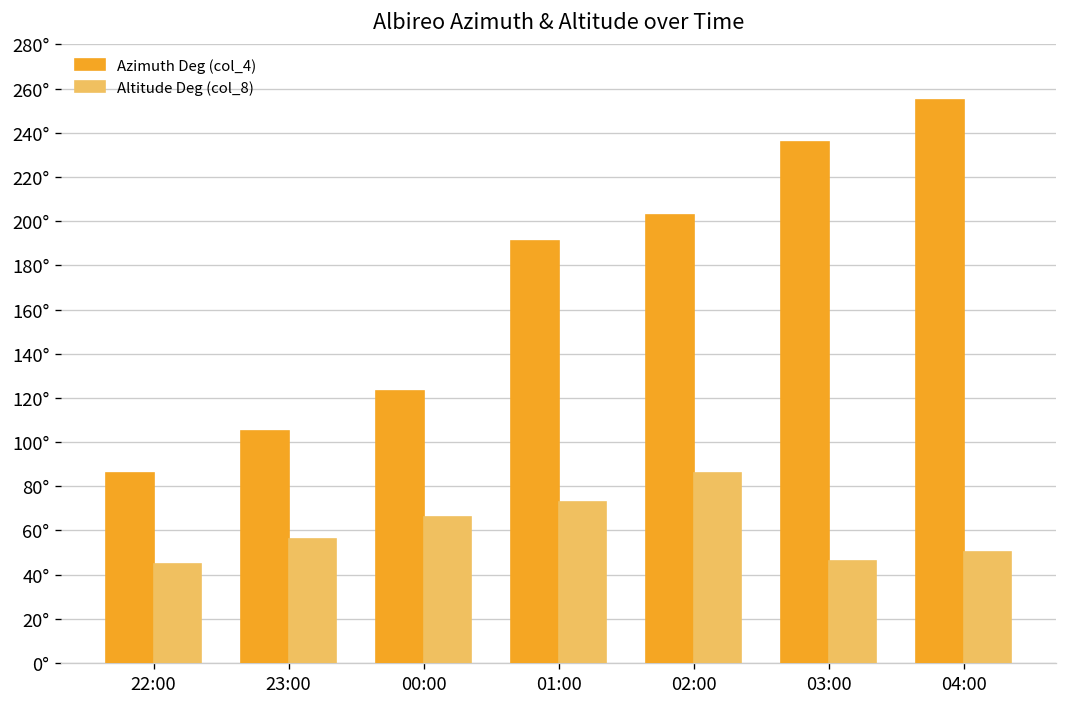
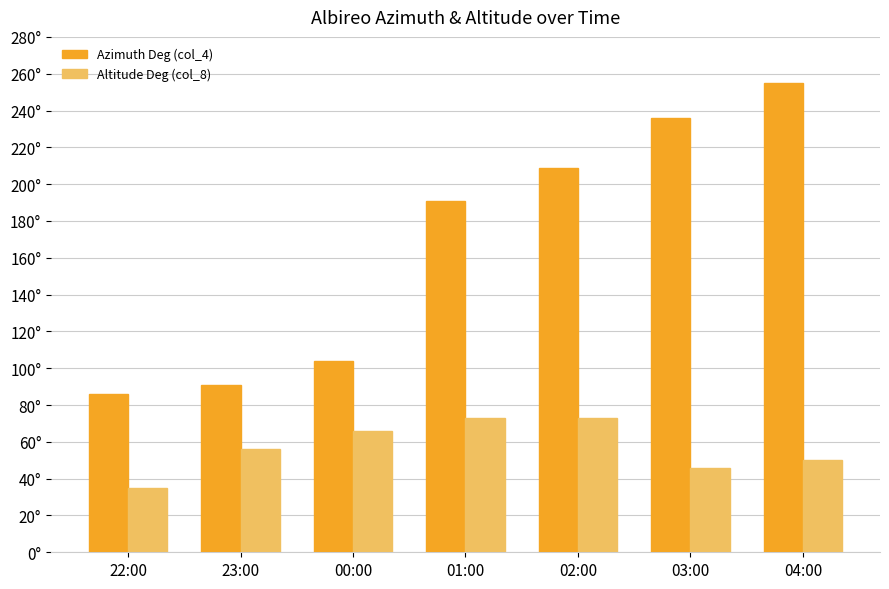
  {
    "Azimuth Deg (col_4)": {
      "22:00": "86°",
-     "23:00": "105°",
-     "00:00": "123°",
+     "23:00": "91°",
+     "00:00": "104°",
      "01:00": "191°",
-     "02:00": "203°",
+     "02:00": "209°",
      "03:00": "236°",
      "04:00": "255°"
    },
    "Altitude Deg (col_8)": {
-     "22:00": "45°",
+     "22:00": "35°",
      "23:00": "56°",
      "00:00": "66°",
      "01:00": "73°",
-     "02:00": "86°",
+     "02:00": "73°",
      "03:00": "46°",
      "04:00": "50°"
    }
  }
